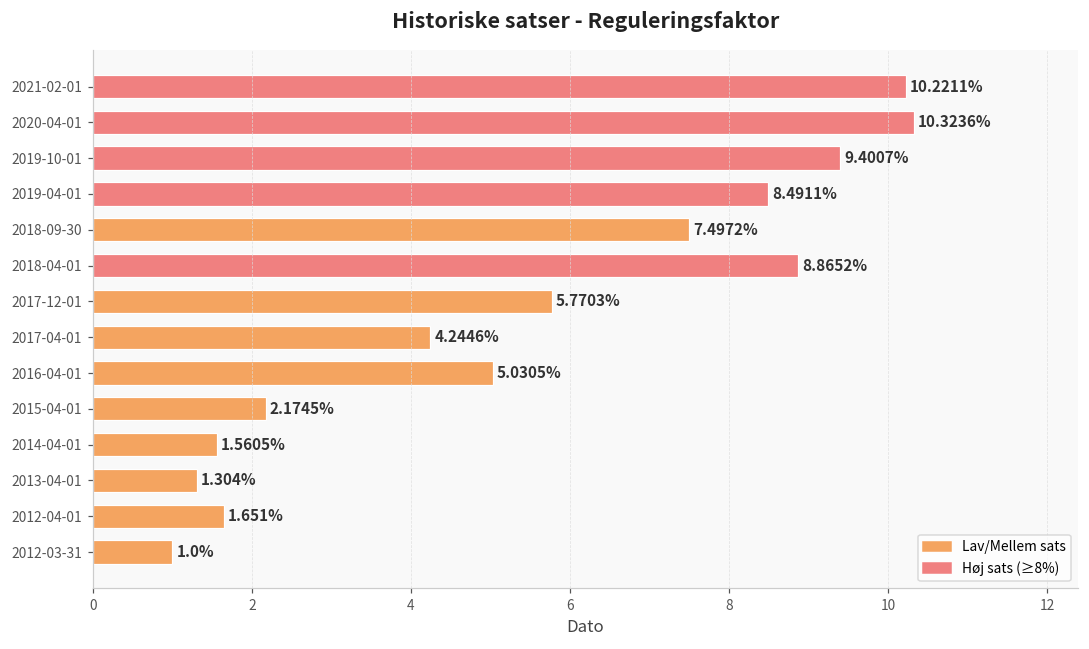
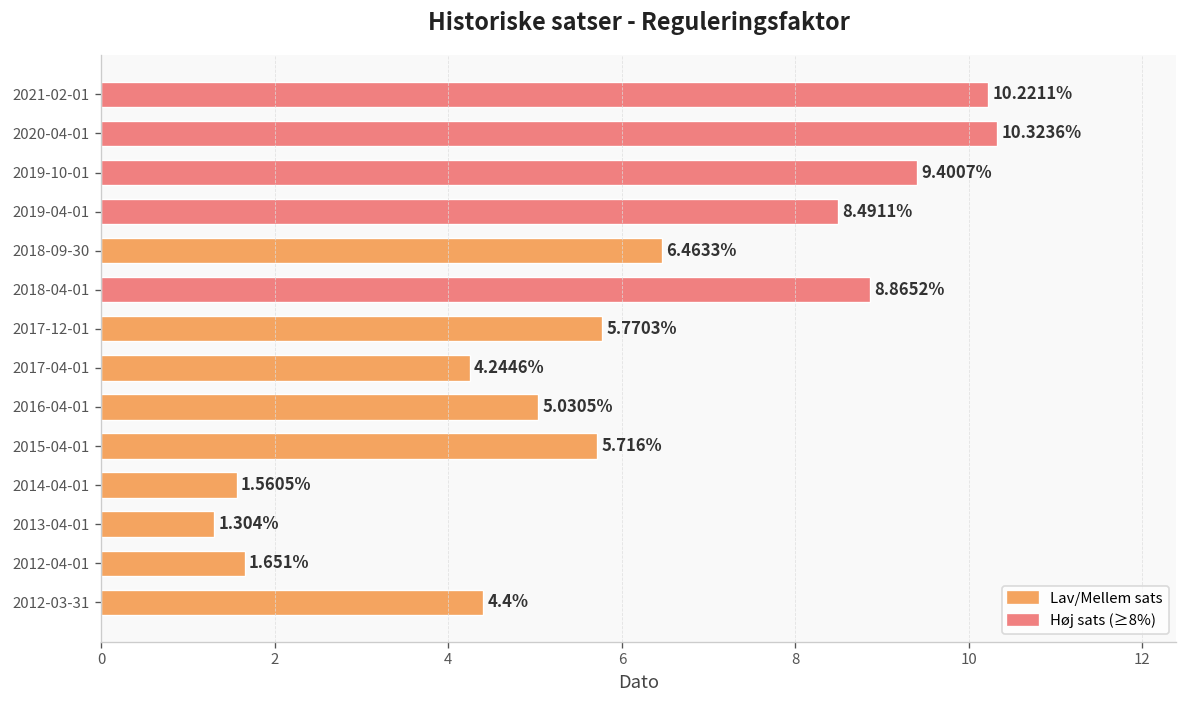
  {
    "2021-02-01": "10.2211%",
    "2020-04-01": "10.3236%",
    "2019-10-01": "9.4007%",
    "2019-04-01": "8.4911%",
-   "2018-09-30": "7.4972%",
+   "2018-09-30": "6.4633%",
    "2018-04-01": "8.8652%",
    "2017-12-01": "5.7703%",
    "2017-04-01": "4.2446%",
    "2016-04-01": "5.0305%",
-   "2015-04-01": "2.1745%",
+   "2015-04-01": "5.716%",
    "2014-04-01": "1.5605%",
    "2013-04-01": "1.304%",
    "2012-04-01": "1.651%",
-   "2012-03-31": "1.0%"
+   "2012-03-31": "4.4%"
  }
